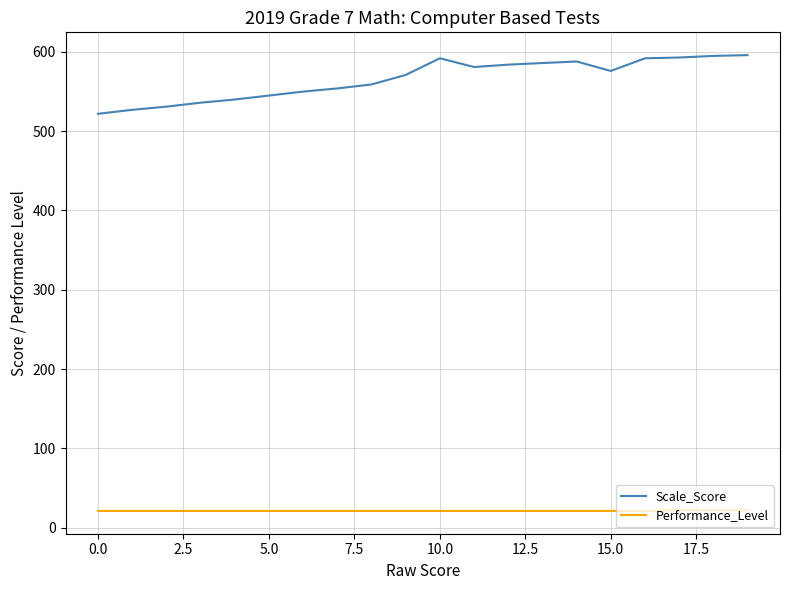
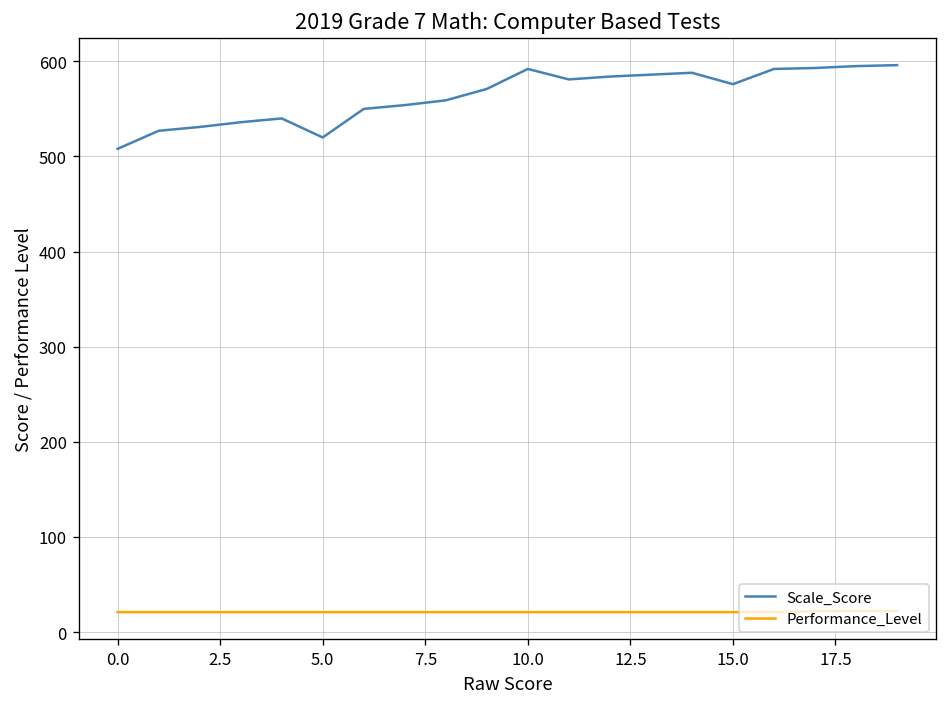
  {
    "Scale_Score": {
-     "0.0": 520,
-     "5.0": 550,
+     "0.0": 510,
+     "5.0": 520,
      "10.0": 590,
      "15.0": 580
    },
    "Performance_Level": {
      "0.0": 20,
      "5.0": 20,
      "10.0": 20,
      "15.0": 20
    }
  }
